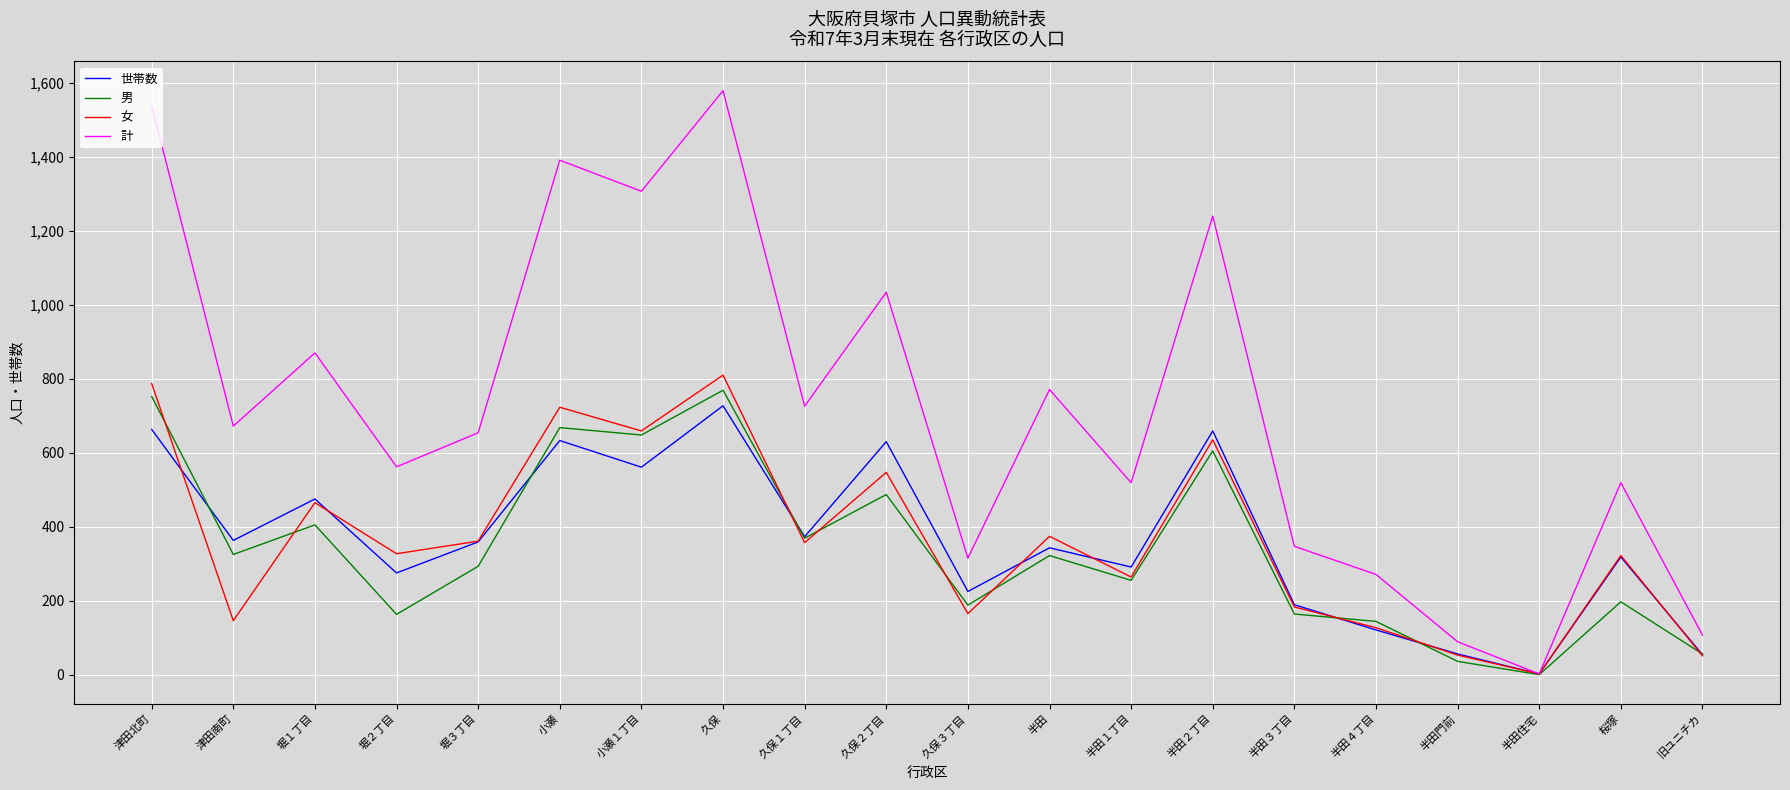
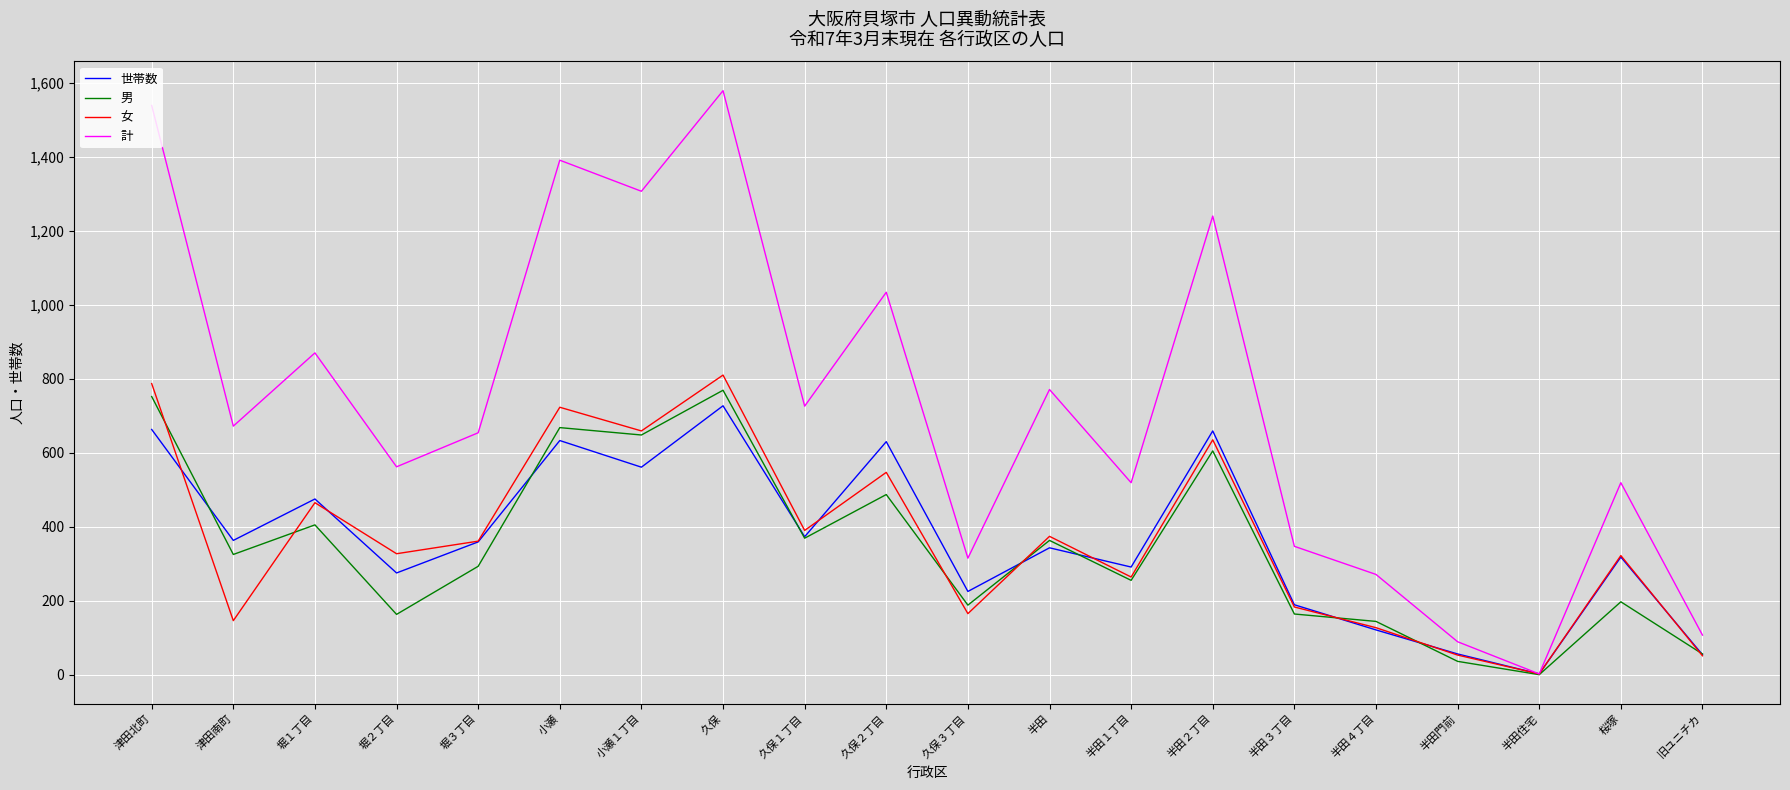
  {
    "世帯数": {
      "津田北町": "660",
      "津田南町": "360",
      "堀１丁目": "480",
      "堀２丁目": "280",
      "小瀬": "630",
      "小瀬１丁目": "560",
      "久保": "730",
      "久保２丁目": "630",
      "久保３丁目": "230",
      "半田": "340",
      "半田１丁目": "290",
      "半田２丁目": "660"
    },
    "男": {
      "津田北町": "750",
      "津田南町": "330",
      "堀１丁目": "410",
      "堀２丁目": "160",
      "堀３丁目": "290",
      "小瀬": "670",
      "小瀬１丁目": "650",
      "久保": "770",
      "久保２丁目": "490",
      "久保３丁目": "190",
-     "半田": "320",
+     "半田": "360",
      "半田１丁目": "260",
      "半田２丁目": "610",
      "半田３丁目": "160",
      "半田４丁目": "140",
      "半田門前": "40",
      "桜塚": "200"
    },
    "女": {
      "津田北町": "790",
      "津田南町": "150",
      "堀１丁目": "470",
      "堀２丁目": "330",
      "小瀬": "720",
      "小瀬１丁目": "660",
      "久保": "810",
-     "久保１丁目": "360",
+     "久保１丁目": "390",
      "久保２丁目": "550",
      "久保３丁目": "170",
      "半田": "370",
      "半田１丁目": "260",
      "半田２丁目": "640"
    },
    "計": {
      "津田南町": "670",
      "堀１丁目": "870",
      "堀２丁目": "560",
      "堀３丁目": "650",
      "小瀬": "1,390",
      "小瀬１丁目": "1,310",
      "久保": "1,580",
      "久保１丁目": "730",
      "久保２丁目": "1,030",
      "久保３丁目": "320",
      "半田": "770",
      "半田１丁目": "520",
      "半田２丁目": "1,240",
      "半田３丁目": "350",
      "半田４丁目": "270",
      "半田門前": "90",
      "桜塚": "520",
      "旧ユニチカ": "110"
    }
  }
